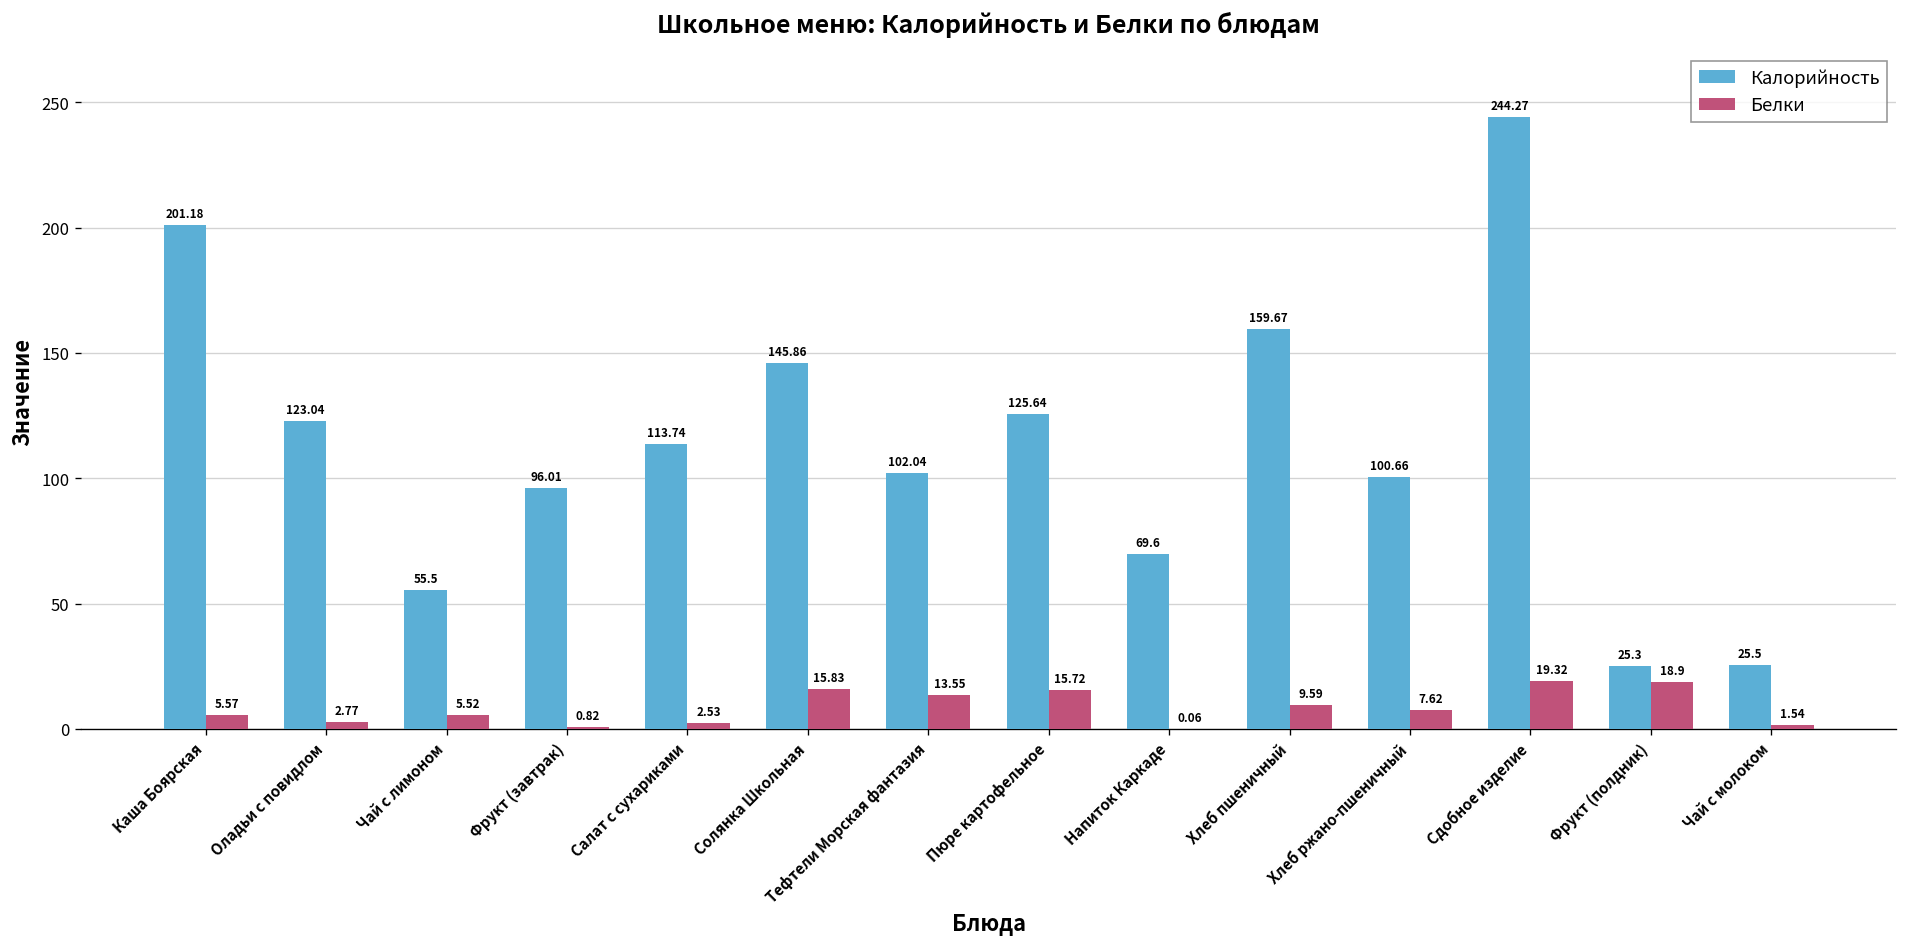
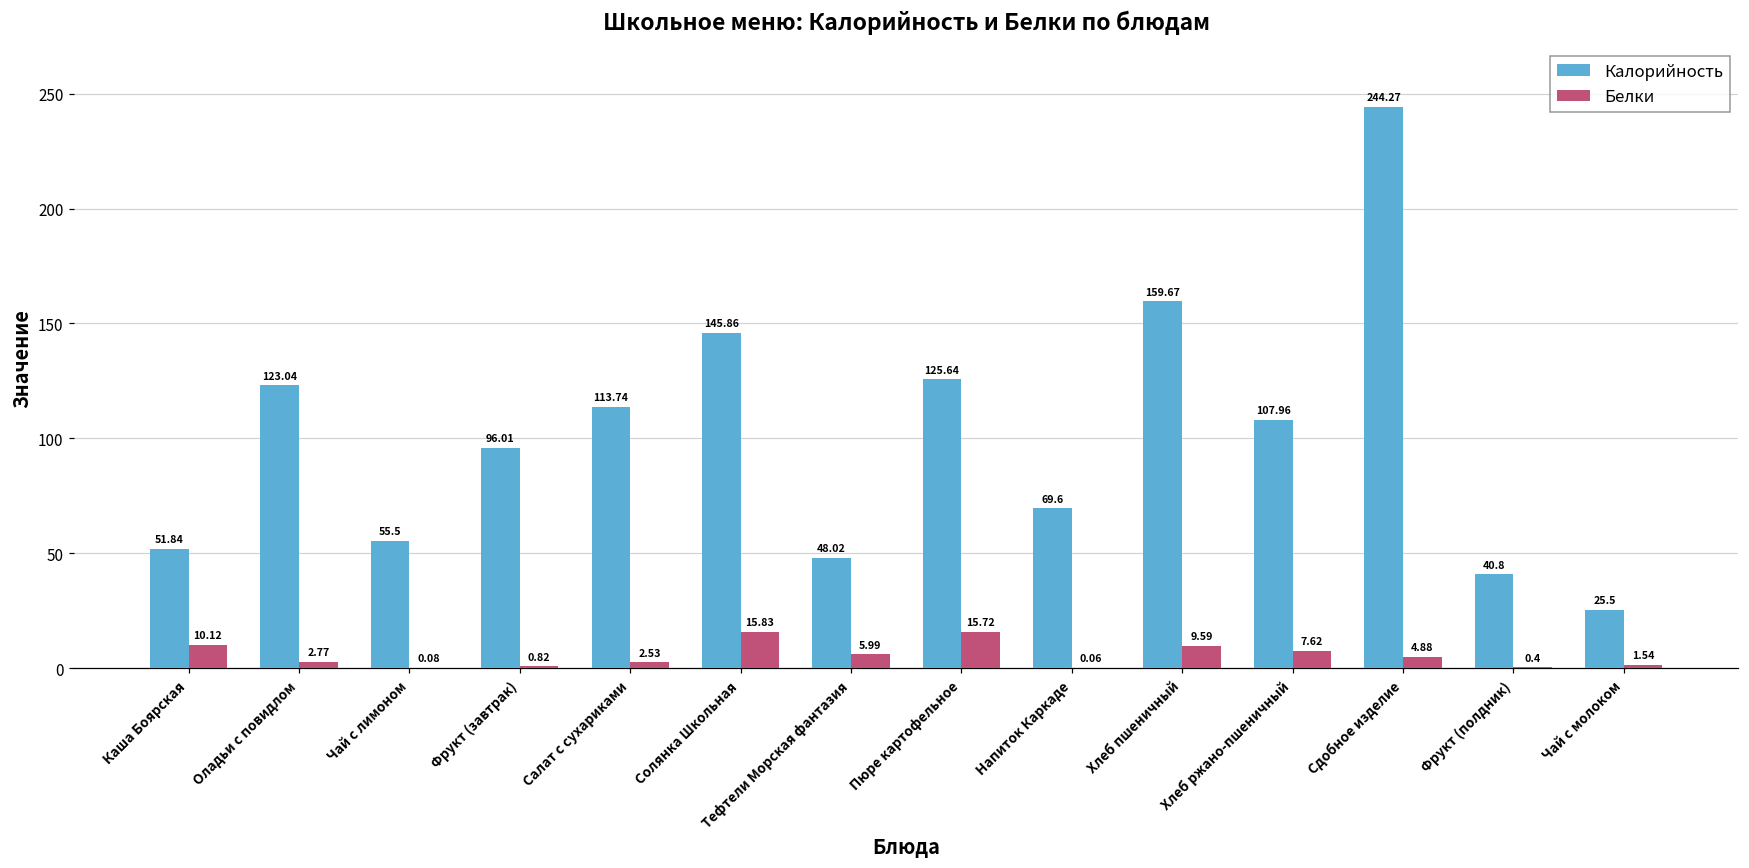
  {
    "Калорийность": {
-     "Каша Боярская": 201.18,
+     "Каша Боярская": 51.84,
      "Оладьи с повидлом": 123.04,
      "Чай с лимоном": 55.5,
      "Фрукт (завтрак)": 96.01,
      "Салат с сухариками": 113.74,
      "Солянка Школьная": 145.86,
-     "Тефтели Морская фантазия": 102.04,
+     "Тефтели Морская фантазия": 48.02,
      "Пюре картофельное": 125.64,
      "Напиток Каркаде": 69.6,
      "Хлеб пшеничный": 159.67,
-     "Хлеб ржано-пшеничный": 100.66,
+     "Хлеб ржано-пшеничный": 107.96,
      "Сдобное изделие": 244.27,
-     "Фрукт (полдник)": 25.3,
+     "Фрукт (полдник)": 40.8,
      "Чай с молоком": 25.5
    },
    "Белки": {
-     "Каша Боярская": 5.57,
+     "Каша Боярская": 10.12,
      "Оладьи с повидлом": 2.77,
-     "Чай с лимоном": 5.52,
+     "Чай с лимоном": 0.08,
      "Фрукт (завтрак)": 0.82,
      "Салат с сухариками": 2.53,
      "Солянка Школьная": 15.83,
-     "Тефтели Морская фантазия": 13.55,
+     "Тефтели Морская фантазия": 5.99,
      "Пюре картофельное": 15.72,
      "Напиток Каркаде": 0.06,
      "Хлеб пшеничный": 9.59,
      "Хлеб ржано-пшеничный": 7.62,
-     "Сдобное изделие": 19.32,
-     "Фрукт (полдник)": 18.9,
+     "Сдобное изделие": 4.88,
+     "Фрукт (полдник)": 0.4,
      "Чай с молоком": 1.54
    }
  }
